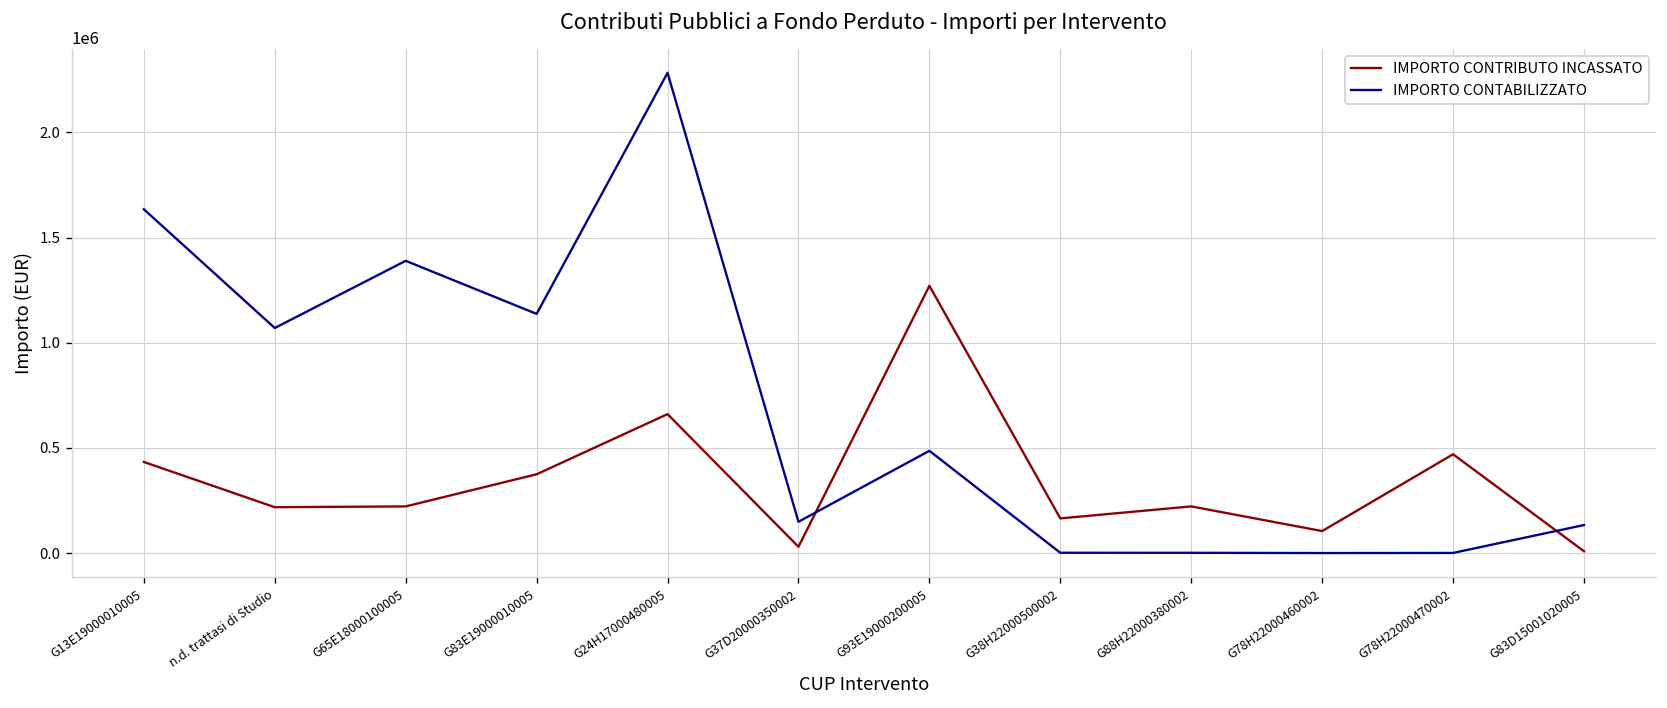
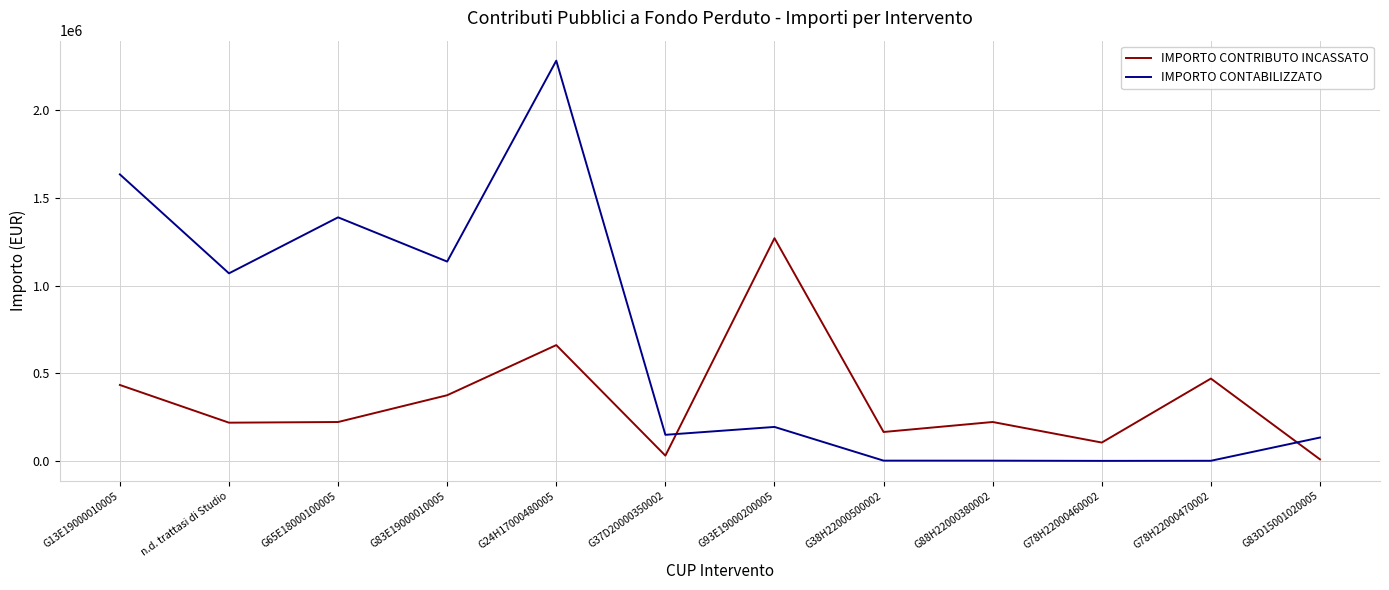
  {
    "IMPORTO CONTRIBUTO INCASSATO": {
      "G13E19000010005": 430000,
      "n.d. trattasi di Studio": 220000,
      "G65E18000100005": 220000,
      "G83E19000010005": 370000,
      "G24H17000480005": 660000,
      "G37D20000350002": 30000,
      "G93E19000200005": 1270000,
      "G38H22000500002": 170000,
      "G88H22000380002": 220000,
      "G78H22000460002": 100000,
      "G78H22000470002": 470000,
      "G83D15001020005": 10000
    },
    "IMPORTO CONTABILIZZATO": {
      "G13E19000010005": 1630000,
      "n.d. trattasi di Studio": 1070000,
      "G65E18000100005": 1390000,
      "G83E19000010005": 1140000,
      "G24H17000480005": 2280000,
      "G37D20000350002": 150000,
-     "G93E19000200005": 490000,
+     "G93E19000200005": 190000,
      "G38H22000500002": 0,
      "G88H22000380002": 0,
      "G78H22000460002": 0,
      "G78H22000470002": 0,
      "G83D15001020005": 130000
    }
  }
